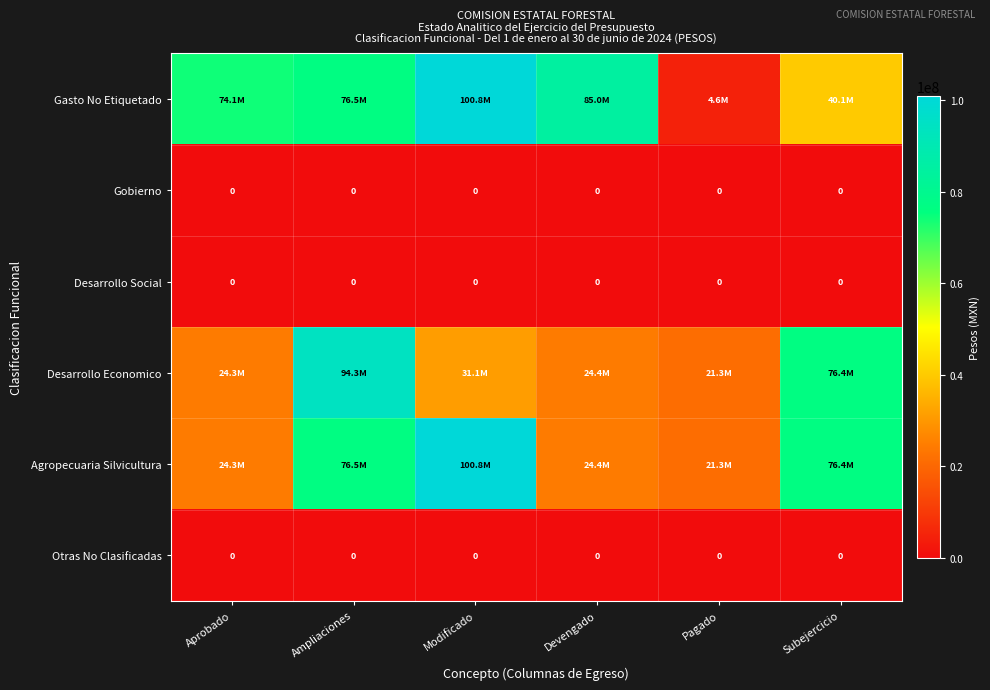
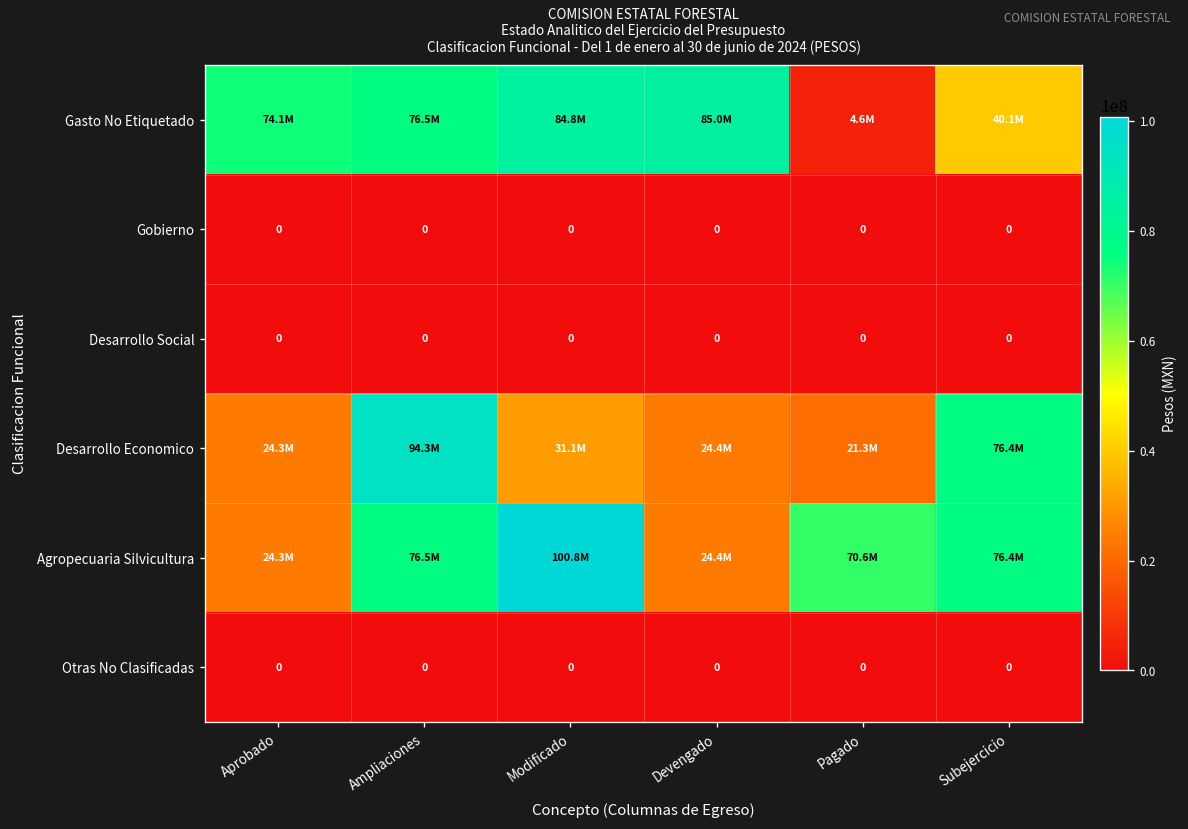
  {
    "Gasto No Etiquetado": {
      "Aprobado": "74.1M",
      "Ampliaciones": "76.5M",
-     "Modificado": "100.8M",
+     "Modificado": "84.8M",
      "Devengado": "85.0M",
      "Pagado": "4.6M",
      "Subejercicio": "40.1M"
    },
    "Gobierno": {
      "Aprobado": "0",
      "Ampliaciones": "0",
      "Modificado": "0",
      "Devengado": "0",
      "Pagado": "0",
      "Subejercicio": "0"
    },
    "Desarrollo Social": {
      "Aprobado": "0",
      "Ampliaciones": "0",
      "Modificado": "0",
      "Devengado": "0",
      "Pagado": "0",
      "Subejercicio": "0"
    },
    "Desarrollo Economico": {
      "Aprobado": "24.3M",
      "Ampliaciones": "94.3M",
      "Modificado": "31.1M",
      "Devengado": "24.4M",
      "Pagado": "21.3M",
      "Subejercicio": "76.4M"
    },
    "Agropecuaria Silvicultura": {
      "Aprobado": "24.3M",
      "Ampliaciones": "76.5M",
      "Modificado": "100.8M",
      "Devengado": "24.4M",
-     "Pagado": "21.3M",
+     "Pagado": "70.6M",
      "Subejercicio": "76.4M"
    },
    "Otras No Clasificadas": {
      "Aprobado": "0",
      "Ampliaciones": "0",
      "Modificado": "0",
      "Devengado": "0",
      "Pagado": "0",
      "Subejercicio": "0"
    }
  }
